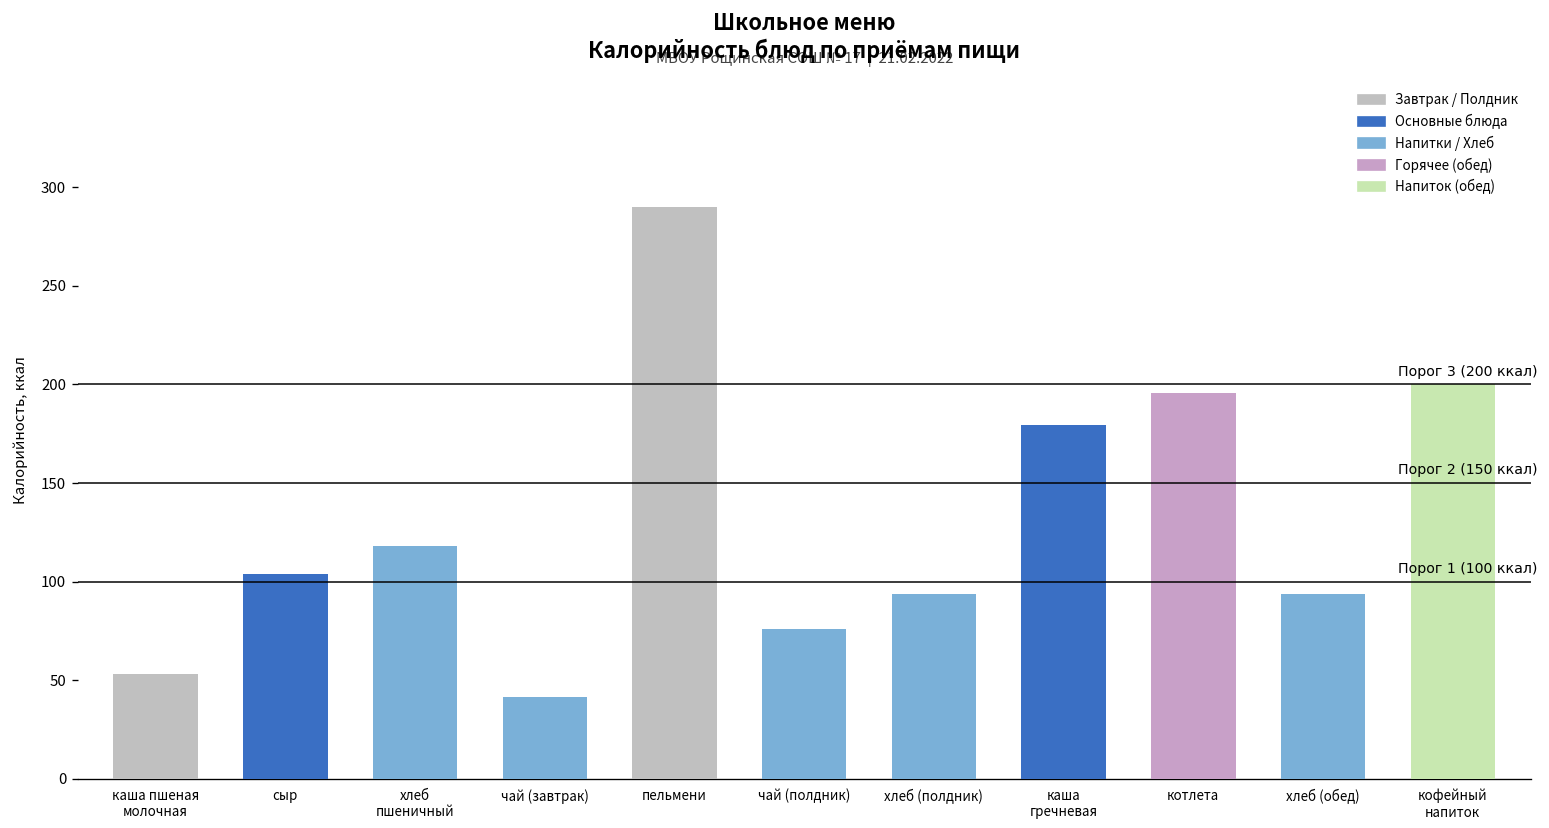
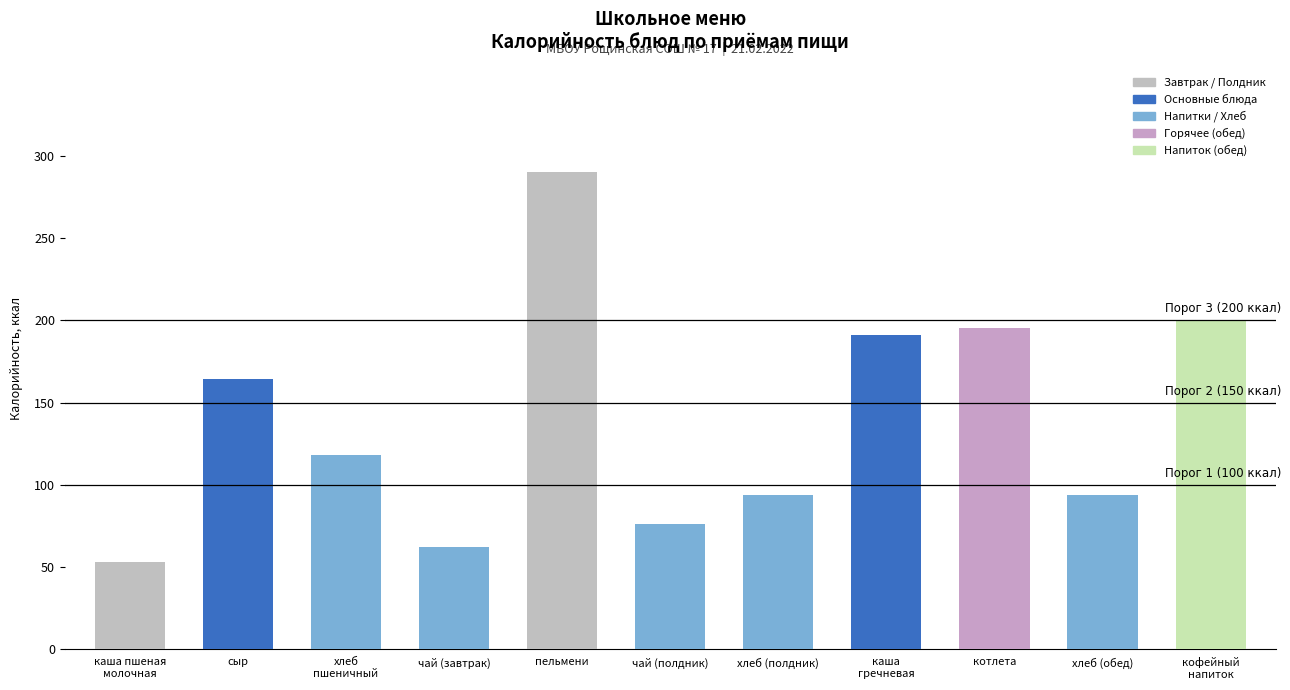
  {
    "каша пшеная молочная": 53,
-   "сыр": 104,
+   "сыр": 164,
    "хлеб пшеничный": 118,
-   "чай (завтрак)": 42,
+   "чай (завтрак)": 62,
    "пельмени": 290,
    "чай (полдник)": 76,
    "хлеб (полдник)": 94,
-   "каша гречневая": 179,
+   "каша гречневая": 191,
    "котлета": 196,
    "хлеб (обед)": 94
  }
